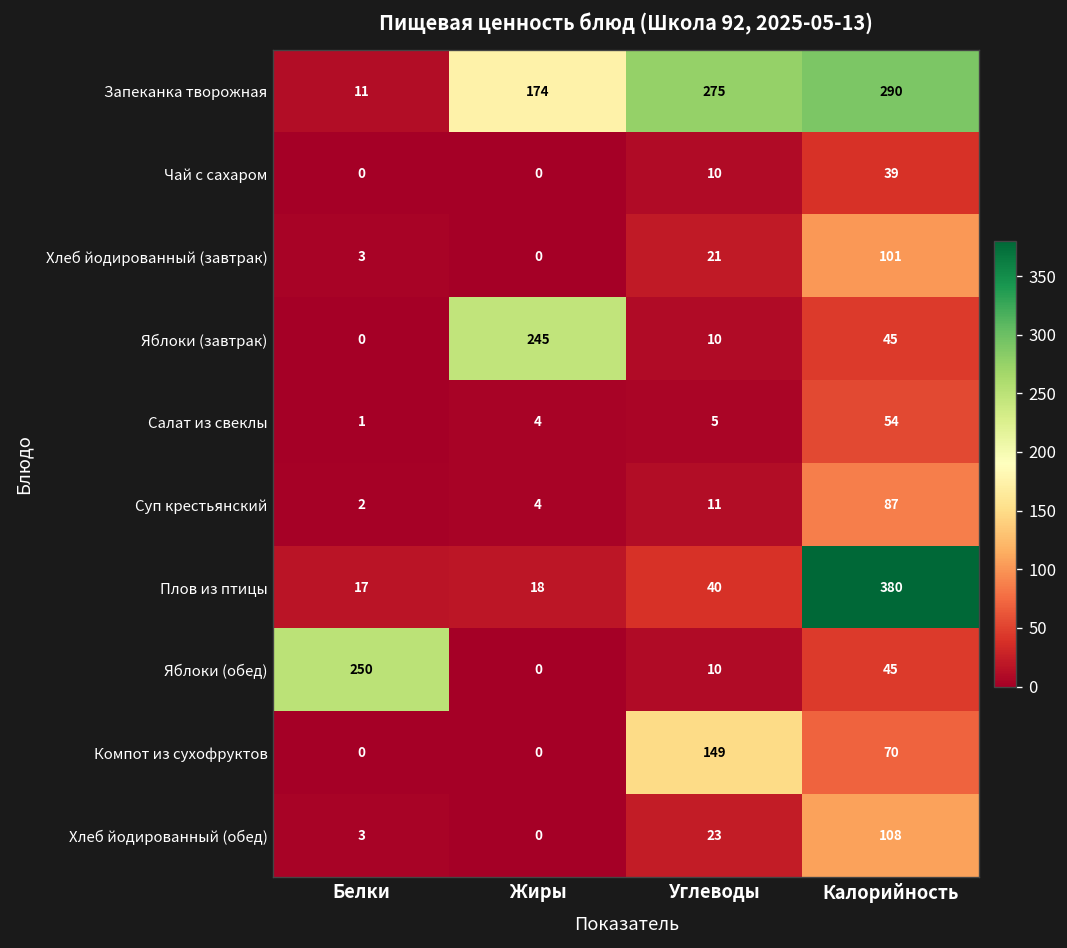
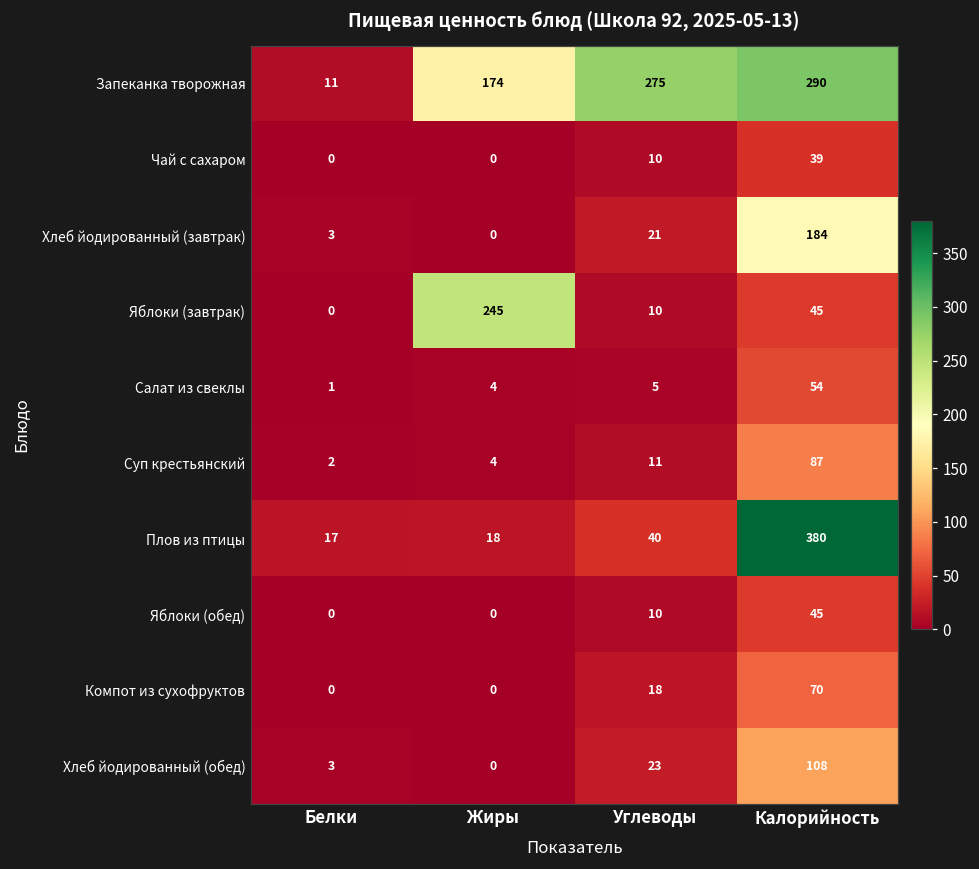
  {
    "Запеканка творожная": {
      "Белки": 11,
      "Жиры": 174,
      "Углеводы": 275,
      "Калорийность": 290
    },
    "Чай с сахаром": {
      "Белки": 0,
      "Жиры": 0,
      "Углеводы": 10,
      "Калорийность": 39
    },
    "Хлеб йодированный (завтрак)": {
      "Белки": 3,
      "Жиры": 0,
      "Углеводы": 21,
-     "Калорийность": 101
+     "Калорийность": 184
    },
    "Яблоки (завтрак)": {
      "Белки": 0,
      "Жиры": 245,
      "Углеводы": 10,
      "Калорийность": 45
    },
    "Салат из свеклы": {
      "Белки": 1,
      "Жиры": 4,
      "Углеводы": 5,
      "Калорийность": 54
    },
    "Суп крестьянский": {
      "Белки": 2,
      "Жиры": 4,
      "Углеводы": 11,
      "Калорийность": 87
    },
    "Плов из птицы": {
      "Белки": 17,
      "Жиры": 18,
      "Углеводы": 40,
      "Калорийность": 380
    },
    "Яблоки (обед)": {
-     "Белки": 250,
+     "Белки": 0,
      "Жиры": 0,
      "Углеводы": 10,
      "Калорийность": 45
    },
    "Компот из сухофруктов": {
      "Белки": 0,
      "Жиры": 0,
-     "Углеводы": 149,
+     "Углеводы": 18,
      "Калорийность": 70
    },
    "Хлеб йодированный (обед)": {
      "Белки": 3,
      "Жиры": 0,
      "Углеводы": 23,
      "Калорийность": 108
    }
  }
